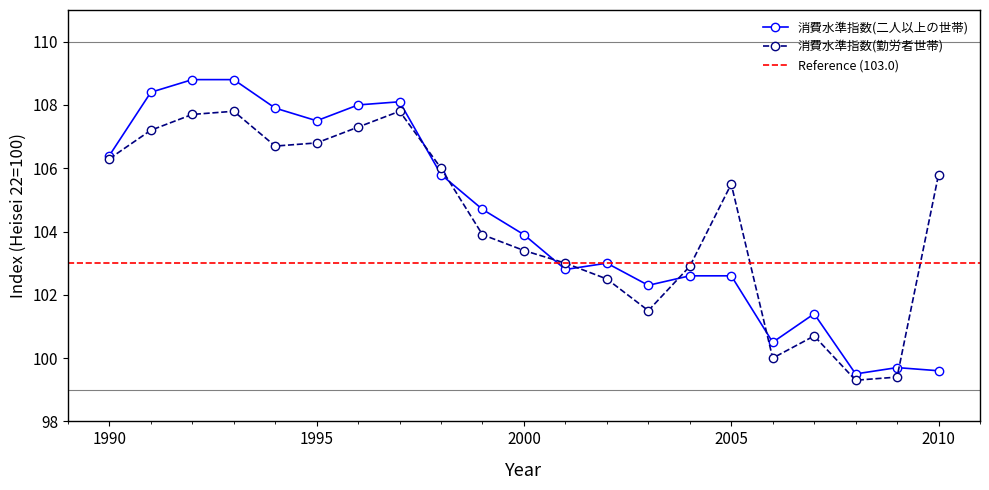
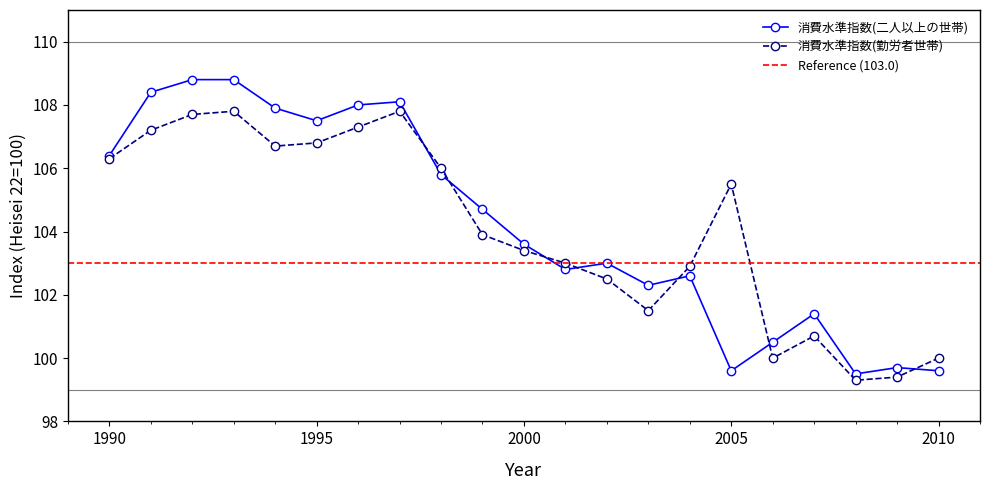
  {
    "消費水準指数(二人以上の世帯)": {
      "1990": 106.4,
      "1995": 107.5,
-     "2000": 103.9,
-     "2005": 102.6,
+     "2000": 103.6,
+     "2005": 99.6,
      "2010": 99.6
    },
    "消費水準指数(勤労者世帯)": {
      "1990": 106.3,
      "1995": 106.8,
      "2000": 103.4,
      "2005": 105.5,
-     "2010": 105.8
+     "2010": 100.0
    }
  }
